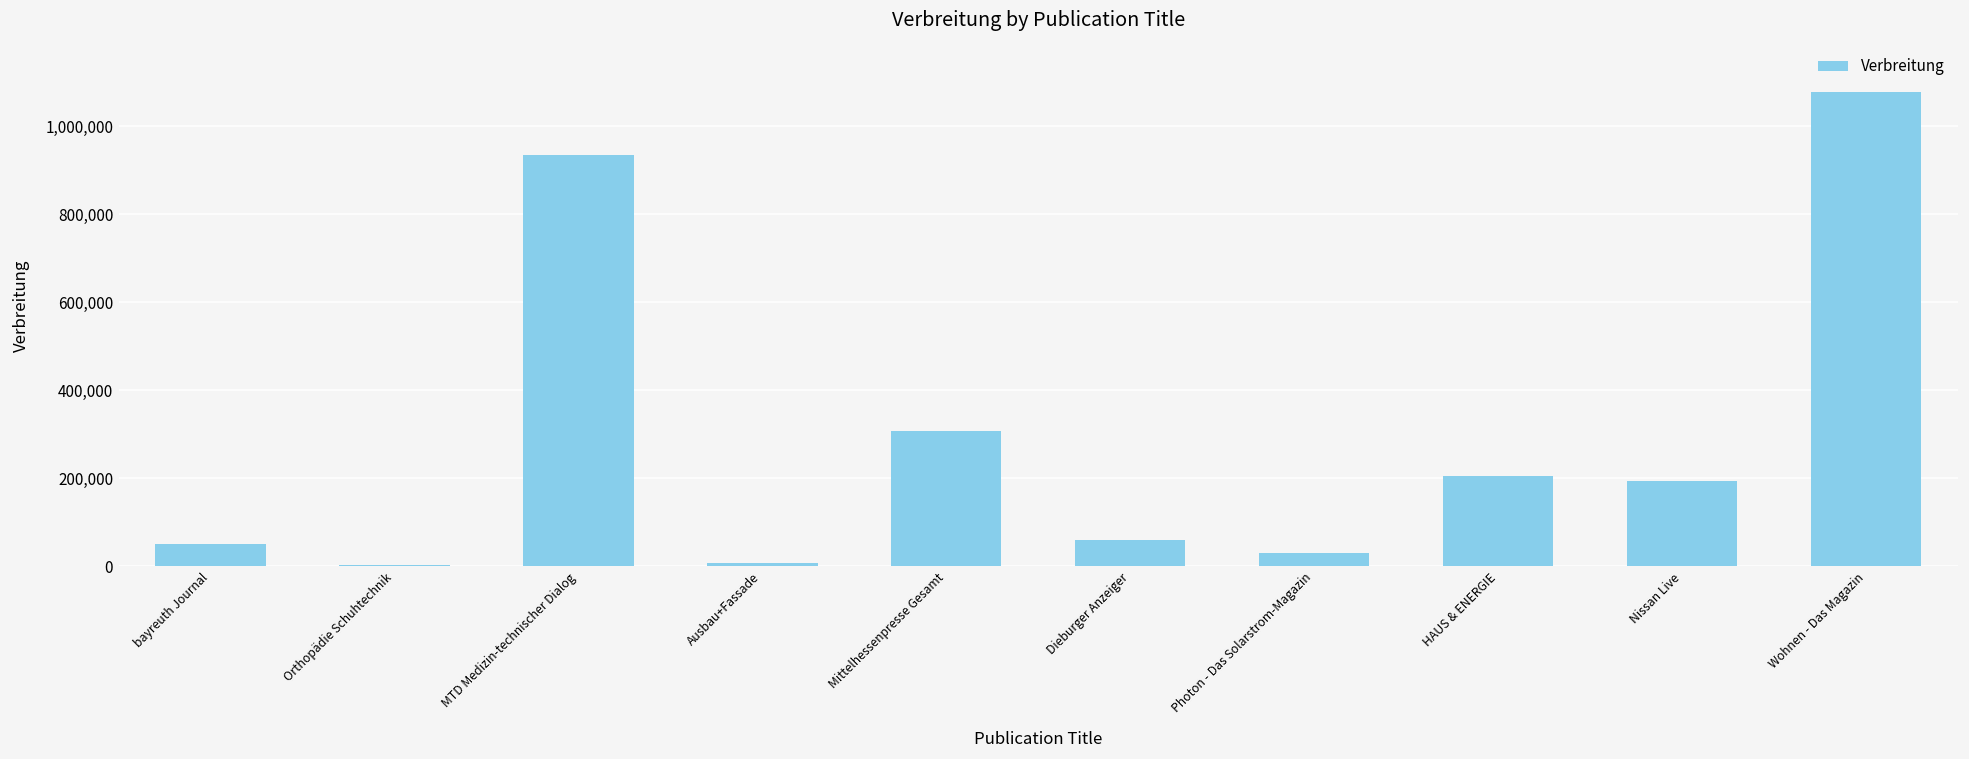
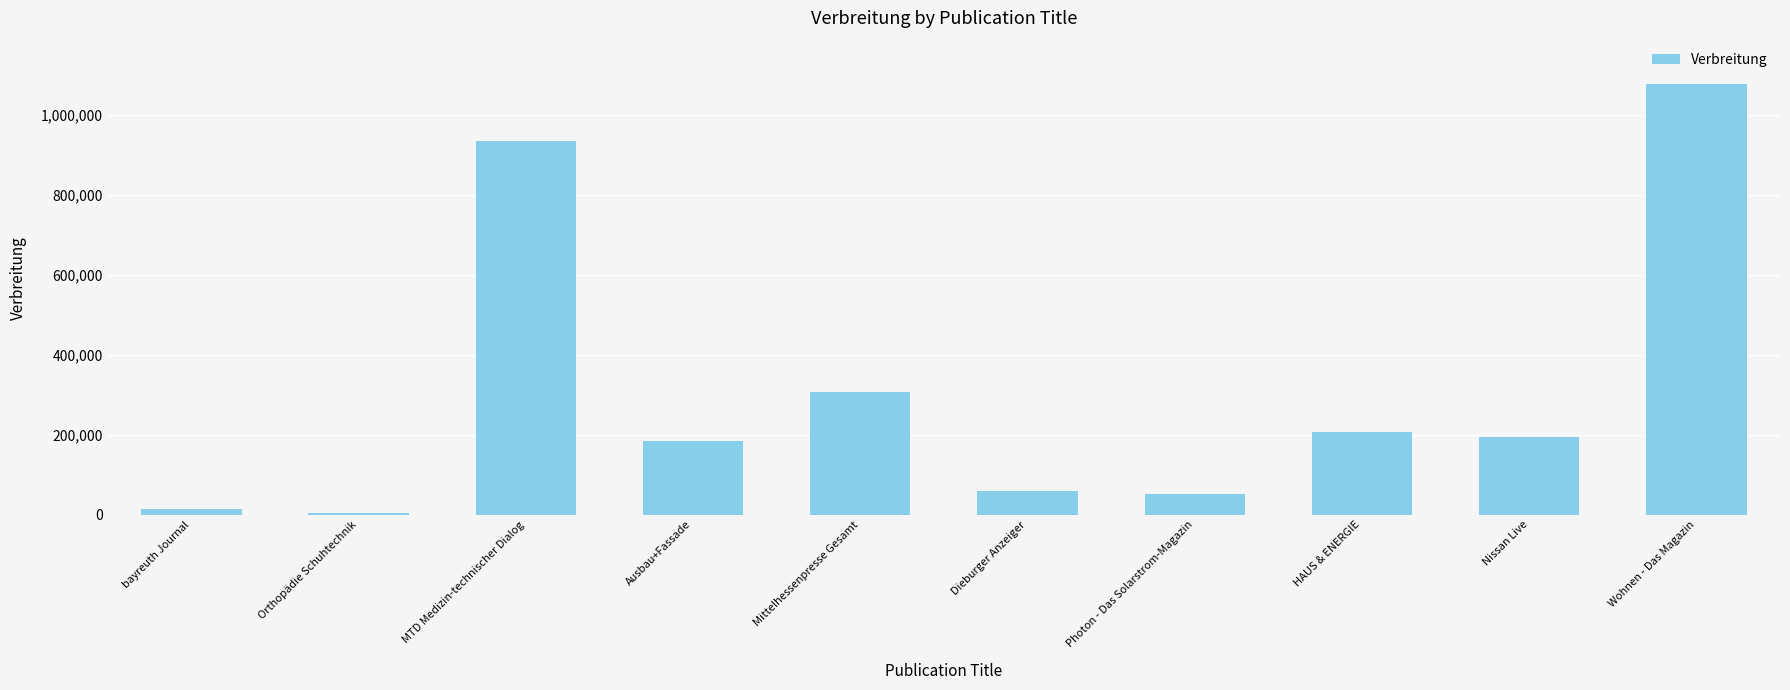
  {
-   "bayreuth Journal": "50,000",
+   "bayreuth Journal": "10,000",
    "MTD Medizin-technischer Dialog": "940,000",
-   "Ausbau+Fassade": "10,000",
+   "Ausbau+Fassade": "180,000",
    "Mittelhessenpresse Gesamt": "310,000",
    "Dieburger Anzeiger": "60,000",
-   "Photon - Das Solarstrom-Magazin": "30,000",
+   "Photon - Das Solarstrom-Magazin": "50,000",
    "HAUS & ENERGIE": "210,000",
    "Nissan Live": "190,000",
    "Wohnen - Das Magazin": "1,080,000"
  }
